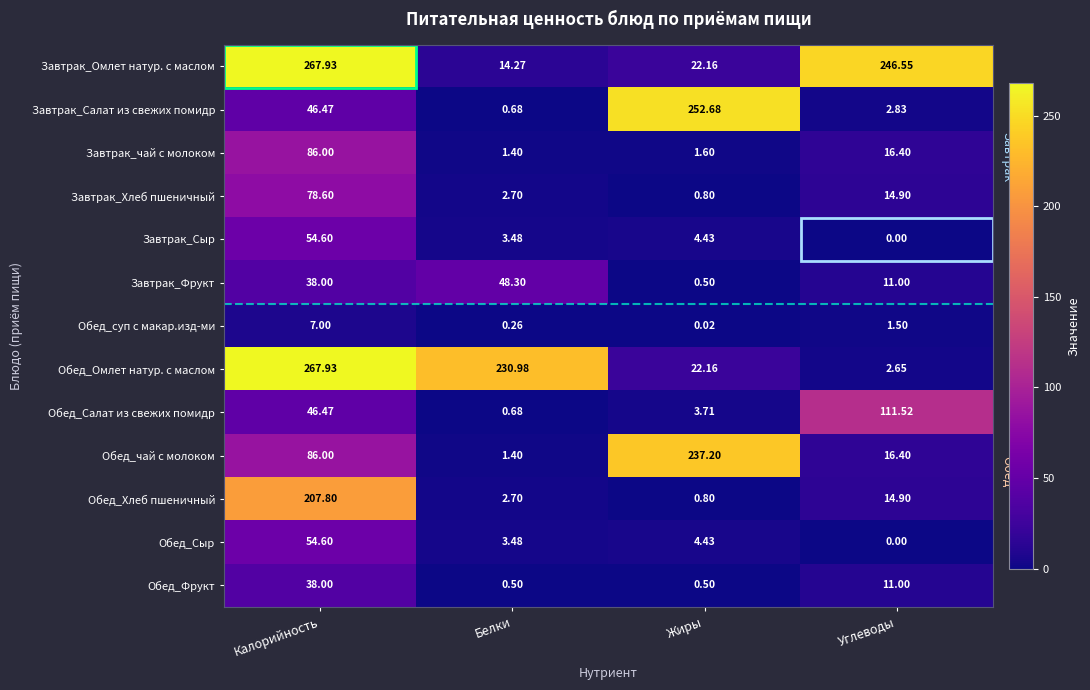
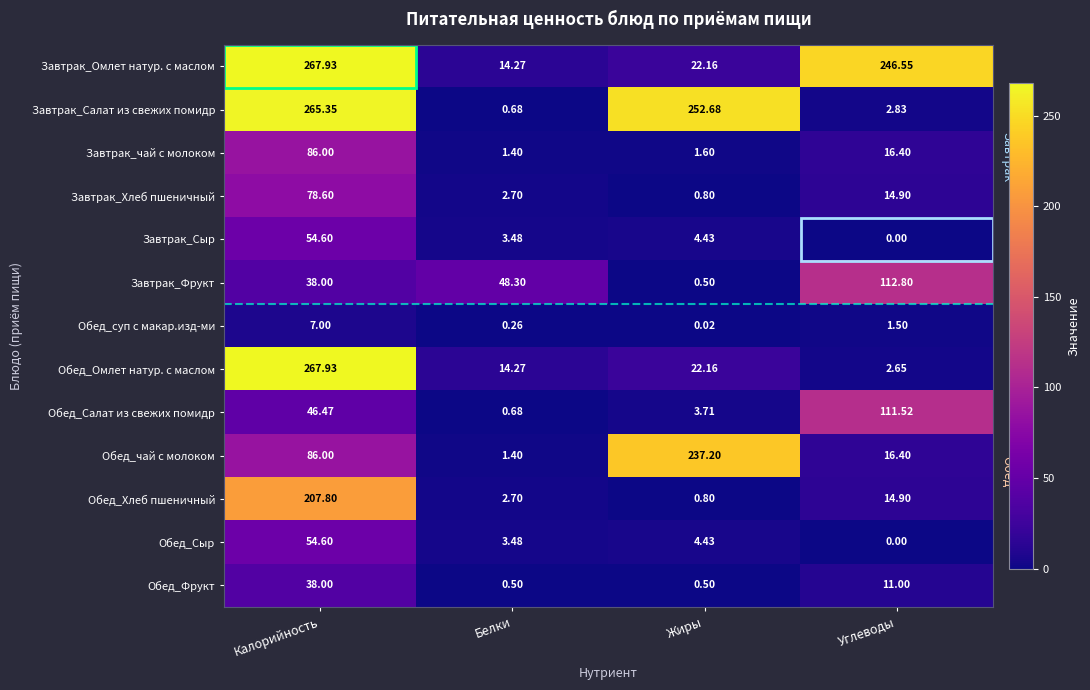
  {
    "Завтрак_Омлет натур. с маслом": {
      "Калорийность": 267.93,
      "Белки": 14.27,
      "Жиры": 22.16,
      "Углеводы": 246.55
    },
    "Завтрак_Салат из свежих помидр": {
-     "Калорийность": 46.47,
+     "Калорийность": 265.35,
      "Белки": 0.68,
      "Жиры": 252.68,
      "Углеводы": 2.83
    },
    "Завтрак_чай с молоком": {
      "Калорийность": 86.00,
      "Белки": 1.40,
      "Жиры": 1.60,
      "Углеводы": 16.40
    },
    "Завтрак_Хлеб пшеничный": {
      "Калорийность": 78.60,
      "Белки": 2.70,
      "Жиры": 0.80,
      "Углеводы": 14.90
    },
    "Завтрак_Сыр": {
      "Калорийность": 54.60,
      "Белки": 3.48,
      "Жиры": 4.43,
      "Углеводы": 0.00
    },
    "Завтрак_Фрукт": {
      "Калорийность": 38.00,
      "Белки": 48.30,
      "Жиры": 0.50,
-     "Углеводы": 11.00
+     "Углеводы": 112.80
    },
    "Обед_суп с макар.изд-ми": {
      "Калорийность": 7.00,
      "Белки": 0.26,
      "Жиры": 0.02,
      "Углеводы": 1.50
    },
    "Обед_Омлет натур. с маслом": {
      "Калорийность": 267.93,
-     "Белки": 230.98,
+     "Белки": 14.27,
      "Жиры": 22.16,
      "Углеводы": 2.65
    },
    "Обед_Салат из свежих помидр": {
      "Калорийность": 46.47,
      "Белки": 0.68,
      "Жиры": 3.71,
      "Углеводы": 111.52
    },
    "Обед_чай с молоком": {
      "Калорийность": 86.00,
      "Белки": 1.40,
      "Жиры": 237.20,
      "Углеводы": 16.40
    },
    "Обед_Хлеб пшеничный": {
      "Калорийность": 207.80,
      "Белки": 2.70,
      "Жиры": 0.80,
      "Углеводы": 14.90
    },
    "Обед_Сыр": {
      "Калорийность": 54.60,
      "Белки": 3.48,
      "Жиры": 4.43,
      "Углеводы": 0.00
    },
    "Обед_Фрукт": {
      "Калорийность": 38.00,
      "Белки": 0.50,
      "Жиры": 0.50,
      "Углеводы": 11.00
    }
  }
